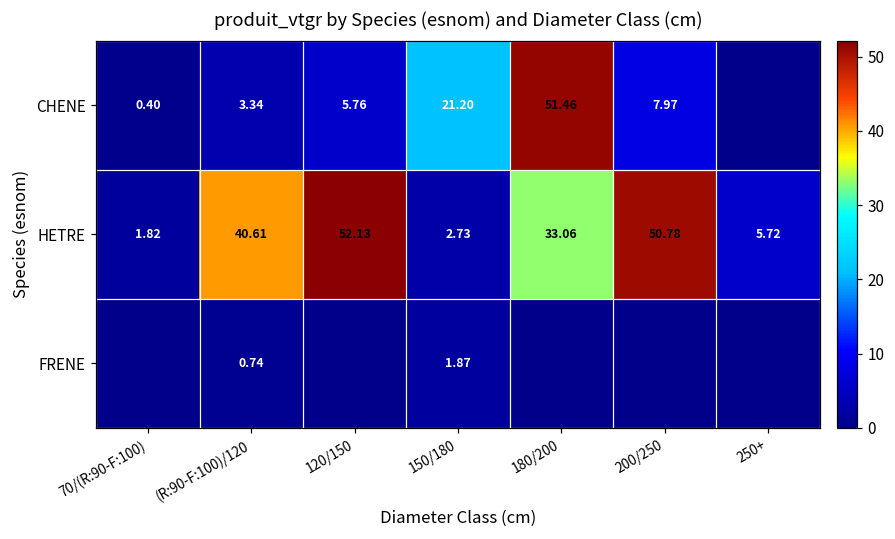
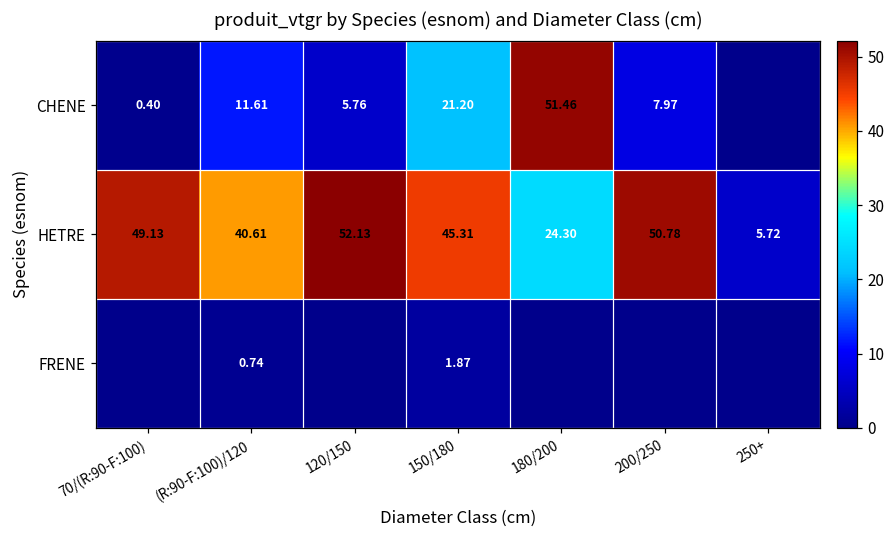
  {
    "CHENE": {
      "70/(R:90-F:100)": 0.40,
-     "(R:90-F:100)/120": 3.34,
+     "(R:90-F:100)/120": 11.61,
      "120/150": 5.76,
      "150/180": 21.20,
      "180/200": 51.46,
      "200/250": 7.97
    },
    "HETRE": {
-     "70/(R:90-F:100)": 1.82,
+     "70/(R:90-F:100)": 49.13,
      "(R:90-F:100)/120": 40.61,
      "120/150": 52.13,
-     "150/180": 2.73,
-     "180/200": 33.06,
+     "150/180": 45.31,
+     "180/200": 24.30,
      "200/250": 50.78,
      "250+": 5.72
    },
    "FRENE": {
      "(R:90-F:100)/120": 0.74,
      "150/180": 1.87
    }
  }
